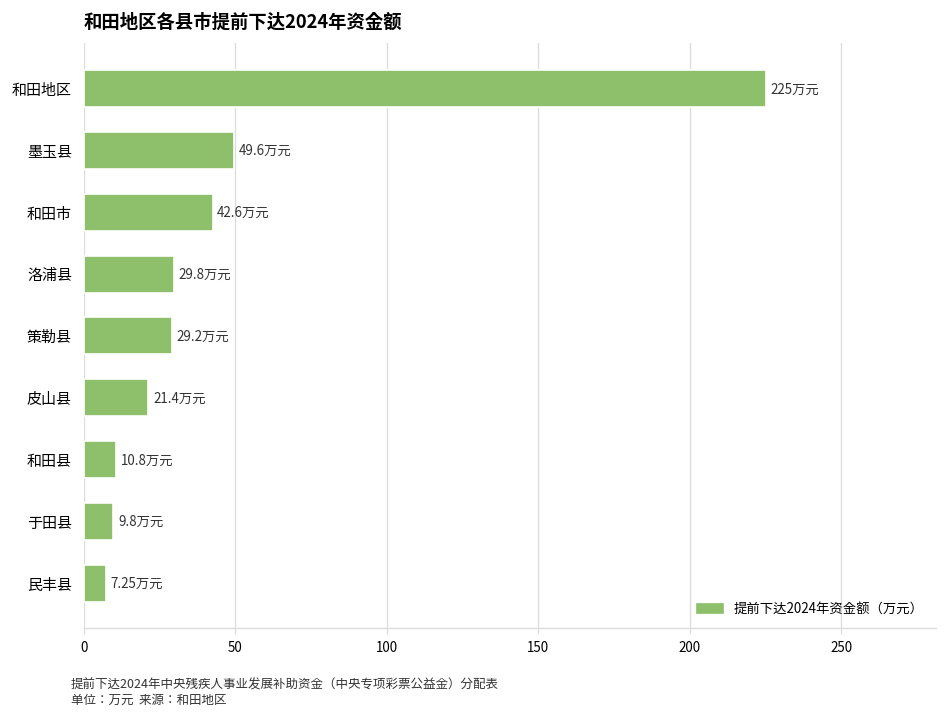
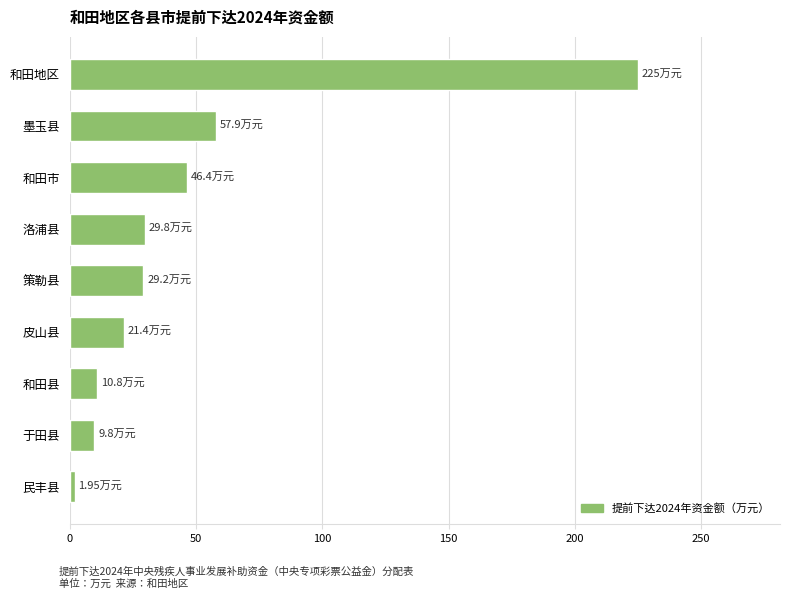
  {
    "和田地区": 225,
-   "墨玉县": 49.6,
-   "和田市": 42.6,
+   "墨玉县": 57.9,
+   "和田市": 46.4,
    "洛浦县": 29.8,
    "策勒县": 29.2,
    "皮山县": 21.4,
    "和田县": 10.8,
    "于田县": 9.8,
-   "民丰县": 7.25
+   "民丰县": 1.95
  }
